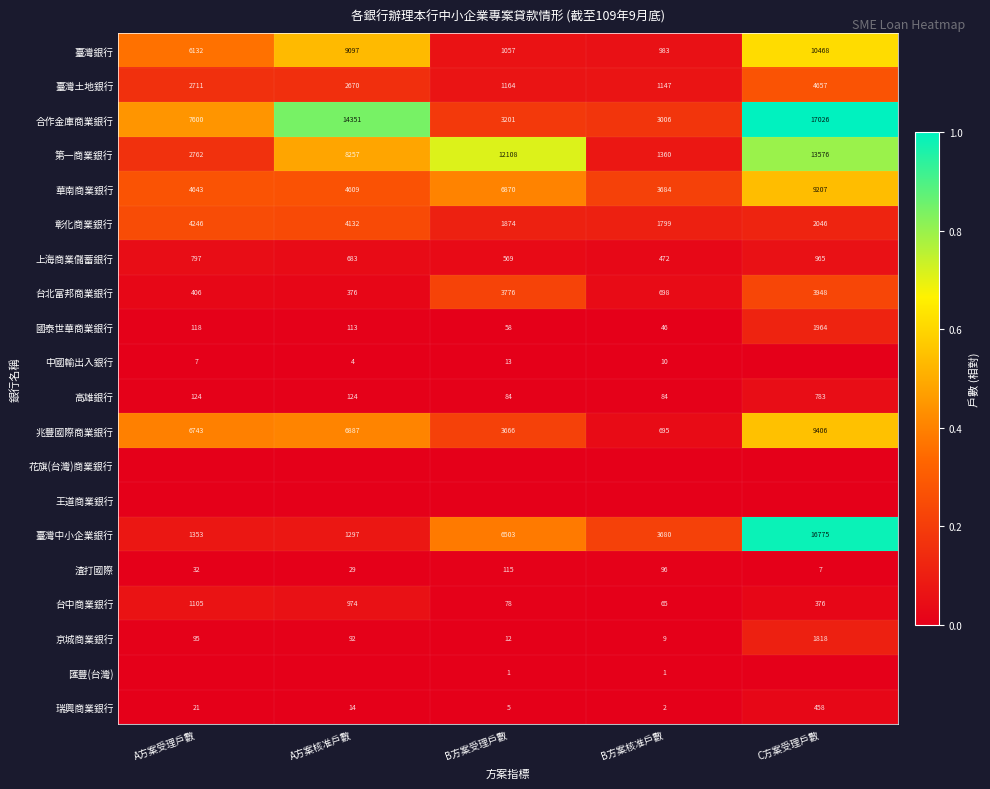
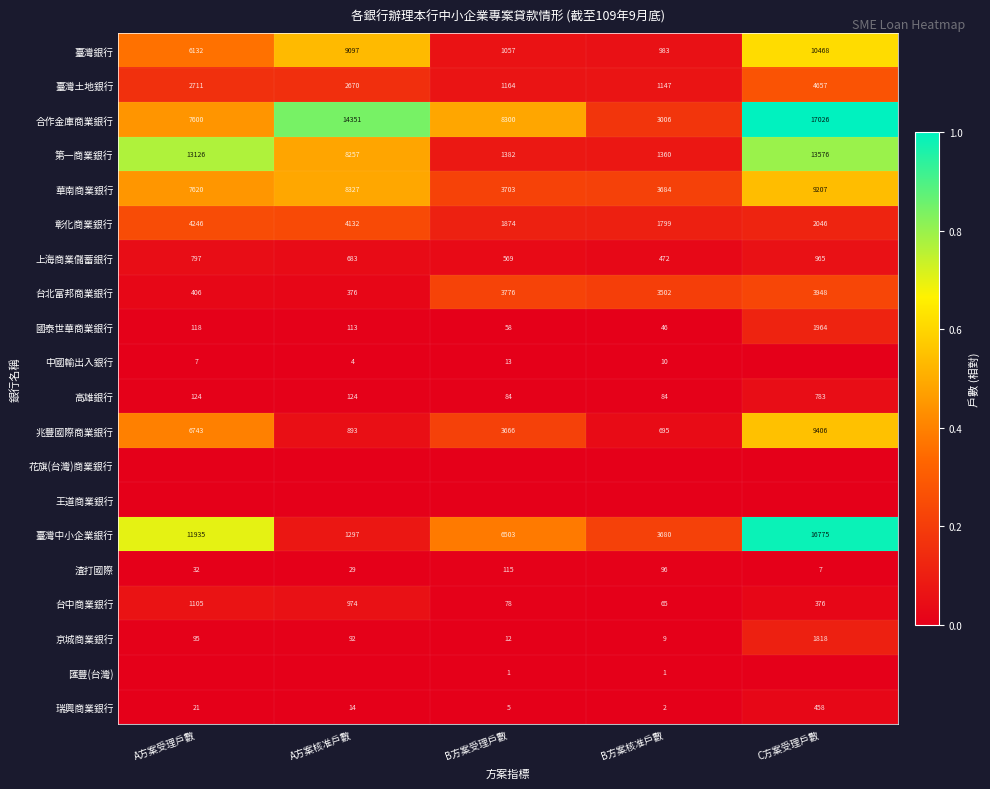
  {
    "臺灣銀行": {
      "A方案受理戶數": 6132,
      "A方案核准戶數": 9097,
      "B方案受理戶數": 1057,
      "B方案核准戶數": 983,
      "C方案受理戶數": 10468
    },
    "臺灣土地銀行": {
      "A方案受理戶數": 2711,
      "A方案核准戶數": 2670,
      "B方案受理戶數": 1164,
      "B方案核准戶數": 1147,
      "C方案受理戶數": 4657
    },
    "合作金庫商業銀行": {
      "A方案受理戶數": 7600,
      "A方案核准戶數": 14351,
-     "B方案受理戶數": 3201,
+     "B方案受理戶數": 8300,
      "B方案核准戶數": 3006,
      "C方案受理戶數": 17026
    },
    "第一商業銀行": {
-     "A方案受理戶數": 2762,
+     "A方案受理戶數": 13126,
      "A方案核准戶數": 8257,
-     "B方案受理戶數": 12108,
+     "B方案受理戶數": 1382,
      "B方案核准戶數": 1360,
      "C方案受理戶數": 13576
    },
    "華南商業銀行": {
-     "A方案受理戶數": 4643,
-     "A方案核准戶數": 4609,
-     "B方案受理戶數": 6870,
+     "A方案受理戶數": 7620,
+     "A方案核准戶數": 8327,
+     "B方案受理戶數": 3703,
      "B方案核准戶數": 3684,
      "C方案受理戶數": 9207
    },
    "彰化商業銀行": {
      "A方案受理戶數": 4246,
      "A方案核准戶數": 4132,
      "B方案受理戶數": 1874,
      "B方案核准戶數": 1799,
      "C方案受理戶數": 2046
    },
    "上海商業儲蓄銀行": {
      "A方案受理戶數": 797,
      "A方案核准戶數": 683,
      "B方案受理戶數": 569,
      "B方案核准戶數": 472,
      "C方案受理戶數": 965
    },
    "台北富邦商業銀行": {
      "A方案受理戶數": 406,
      "A方案核准戶數": 376,
      "B方案受理戶數": 3776,
-     "B方案核准戶數": 698,
+     "B方案核准戶數": 3502,
      "C方案受理戶數": 3948
    },
    "國泰世華商業銀行": {
      "A方案受理戶數": 118,
      "A方案核准戶數": 113,
      "B方案受理戶數": 58,
      "B方案核准戶數": 46,
      "C方案受理戶數": 1964
    },
    "中國輸出入銀行": {
      "A方案受理戶數": 7,
      "A方案核准戶數": 4,
      "B方案受理戶數": 13,
      "B方案核准戶數": 10
    },
    "高雄銀行": {
      "A方案受理戶數": 124,
      "A方案核准戶數": 124,
      "B方案受理戶數": 84,
      "B方案核准戶數": 84,
      "C方案受理戶數": 783
    },
    "兆豐國際商業銀行": {
      "A方案受理戶數": 6743,
-     "A方案核准戶數": 6887,
+     "A方案核准戶數": 893,
      "B方案受理戶數": 3666,
      "B方案核准戶數": 695,
      "C方案受理戶數": 9406
    },
    "臺灣中小企業銀行": {
-     "A方案受理戶數": 1353,
+     "A方案受理戶數": 11935,
      "A方案核准戶數": 1297,
      "B方案受理戶數": 6503,
      "B方案核准戶數": 3680,
      "C方案受理戶數": 16775
    },
    "渣打國際": {
      "A方案受理戶數": 32,
      "A方案核准戶數": 29,
      "B方案受理戶數": 115,
      "B方案核准戶數": 96,
      "C方案受理戶數": 7
    },
    "台中商業銀行": {
      "A方案受理戶數": 1105,
      "A方案核准戶數": 974,
      "B方案受理戶數": 78,
      "B方案核准戶數": 65,
      "C方案受理戶數": 376
    },
    "京城商業銀行": {
      "A方案受理戶數": 95,
      "A方案核准戶數": 92,
      "B方案受理戶數": 12,
      "B方案核准戶數": 9,
      "C方案受理戶數": 1818
    },
    "匯豐(台灣)": {
      "B方案受理戶數": 1,
      "B方案核准戶數": 1
    },
    "瑞興商業銀行": {
      "A方案受理戶數": 21,
      "A方案核准戶數": 14,
      "B方案受理戶數": 5,
      "B方案核准戶數": 2,
      "C方案受理戶數": 458
    }
  }
